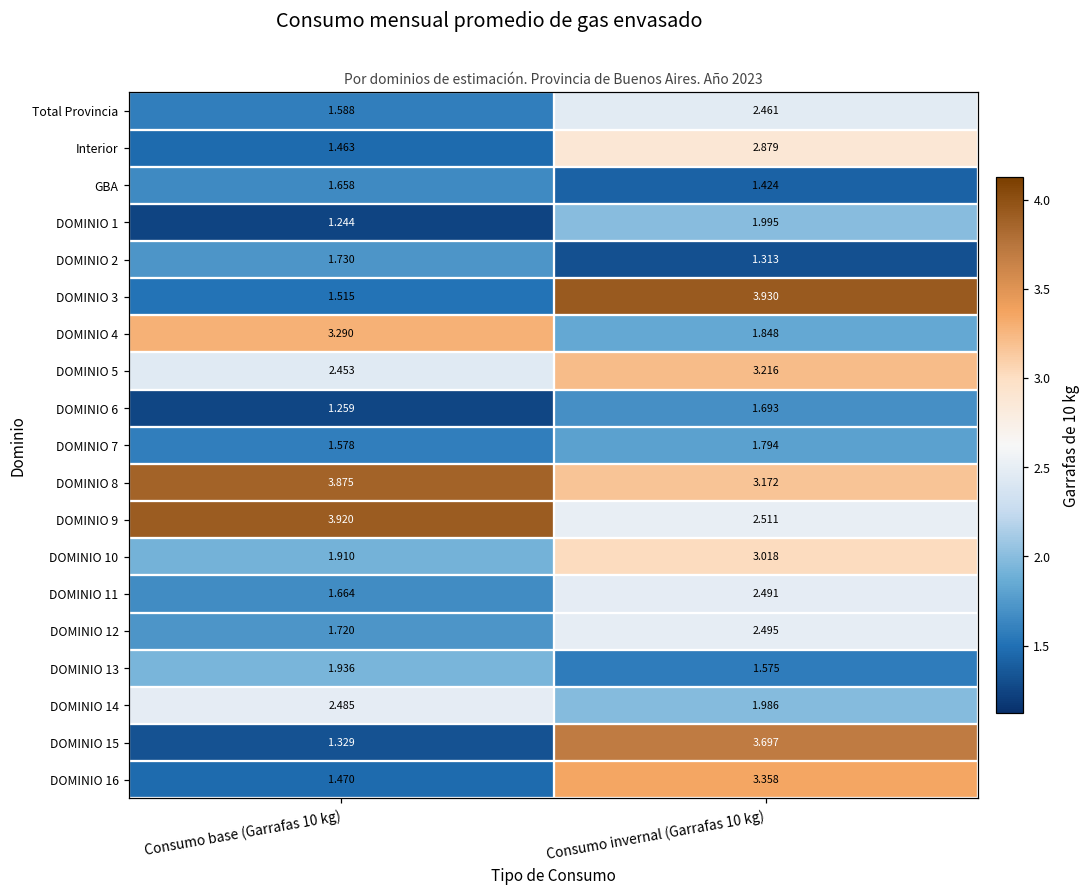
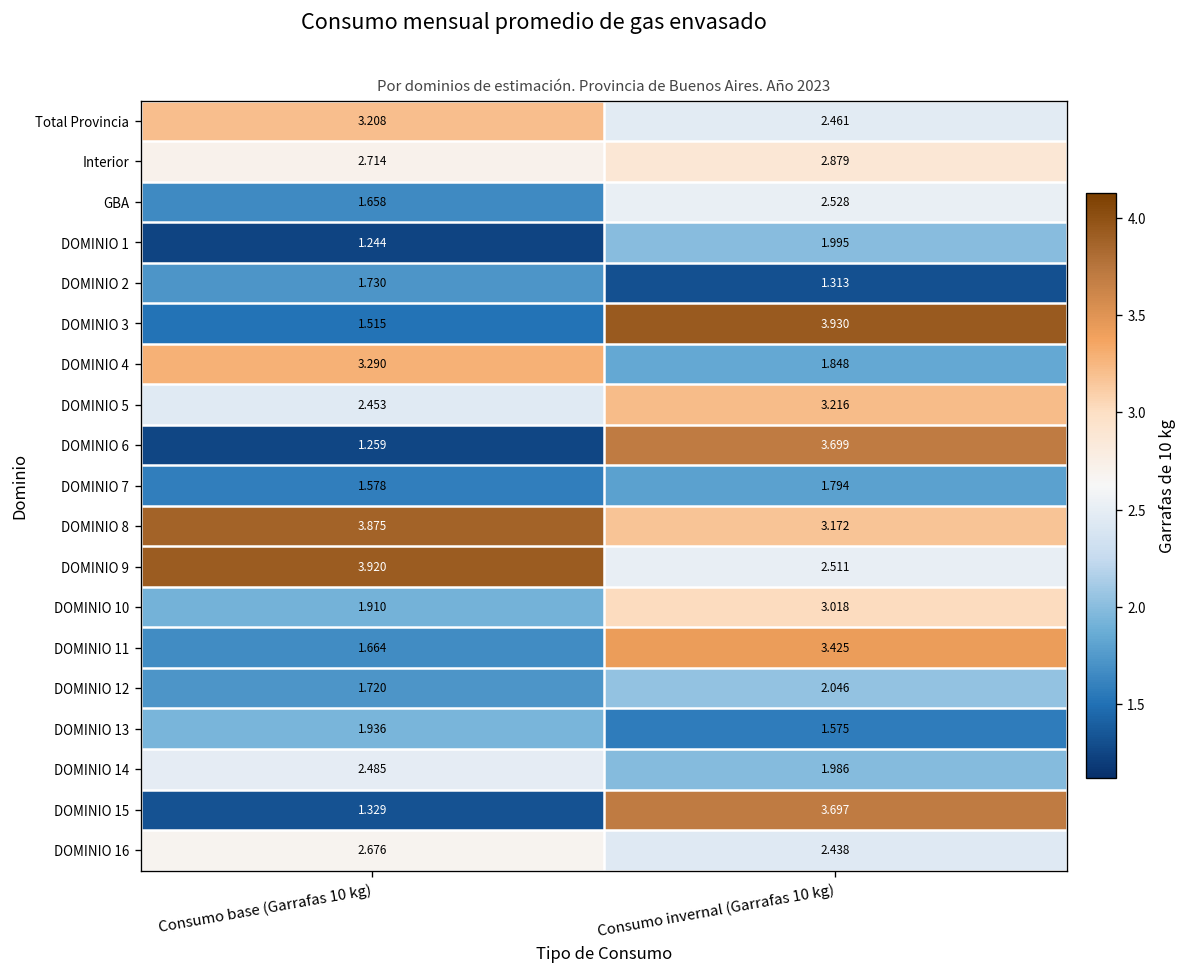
  {
    "Total Provincia": {
-     "Consumo base (Garrafas 10 kg)": 1.588,
+     "Consumo base (Garrafas 10 kg)": 3.208,
      "Consumo invernal (Garrafas 10 kg)": 2.461
    },
    "Interior": {
-     "Consumo base (Garrafas 10 kg)": 1.463,
+     "Consumo base (Garrafas 10 kg)": 2.714,
      "Consumo invernal (Garrafas 10 kg)": 2.879
    },
    "GBA": {
      "Consumo base (Garrafas 10 kg)": 1.658,
-     "Consumo invernal (Garrafas 10 kg)": 1.424
+     "Consumo invernal (Garrafas 10 kg)": 2.528
    },
    "DOMINIO 1": {
      "Consumo base (Garrafas 10 kg)": 1.244,
      "Consumo invernal (Garrafas 10 kg)": 1.995
    },
    "DOMINIO 2": {
      "Consumo base (Garrafas 10 kg)": 1.730,
      "Consumo invernal (Garrafas 10 kg)": 1.313
    },
    "DOMINIO 3": {
      "Consumo base (Garrafas 10 kg)": 1.515,
      "Consumo invernal (Garrafas 10 kg)": 3.930
    },
    "DOMINIO 4": {
      "Consumo base (Garrafas 10 kg)": 3.290,
      "Consumo invernal (Garrafas 10 kg)": 1.848
    },
    "DOMINIO 5": {
      "Consumo base (Garrafas 10 kg)": 2.453,
      "Consumo invernal (Garrafas 10 kg)": 3.216
    },
    "DOMINIO 6": {
      "Consumo base (Garrafas 10 kg)": 1.259,
-     "Consumo invernal (Garrafas 10 kg)": 1.693
+     "Consumo invernal (Garrafas 10 kg)": 3.699
    },
    "DOMINIO 7": {
      "Consumo base (Garrafas 10 kg)": 1.578,
      "Consumo invernal (Garrafas 10 kg)": 1.794
    },
    "DOMINIO 8": {
      "Consumo base (Garrafas 10 kg)": 3.875,
      "Consumo invernal (Garrafas 10 kg)": 3.172
    },
    "DOMINIO 9": {
      "Consumo base (Garrafas 10 kg)": 3.920,
      "Consumo invernal (Garrafas 10 kg)": 2.511
    },
    "DOMINIO 10": {
      "Consumo base (Garrafas 10 kg)": 1.910,
      "Consumo invernal (Garrafas 10 kg)": 3.018
    },
    "DOMINIO 11": {
      "Consumo base (Garrafas 10 kg)": 1.664,
-     "Consumo invernal (Garrafas 10 kg)": 2.491
+     "Consumo invernal (Garrafas 10 kg)": 3.425
    },
    "DOMINIO 12": {
      "Consumo base (Garrafas 10 kg)": 1.720,
-     "Consumo invernal (Garrafas 10 kg)": 2.495
+     "Consumo invernal (Garrafas 10 kg)": 2.046
    },
    "DOMINIO 13": {
      "Consumo base (Garrafas 10 kg)": 1.936,
      "Consumo invernal (Garrafas 10 kg)": 1.575
    },
    "DOMINIO 14": {
      "Consumo base (Garrafas 10 kg)": 2.485,
      "Consumo invernal (Garrafas 10 kg)": 1.986
    },
    "DOMINIO 15": {
      "Consumo base (Garrafas 10 kg)": 1.329,
      "Consumo invernal (Garrafas 10 kg)": 3.697
    },
    "DOMINIO 16": {
-     "Consumo base (Garrafas 10 kg)": 1.470,
-     "Consumo invernal (Garrafas 10 kg)": 3.358
+     "Consumo base (Garrafas 10 kg)": 2.676,
+     "Consumo invernal (Garrafas 10 kg)": 2.438
    }
  }
